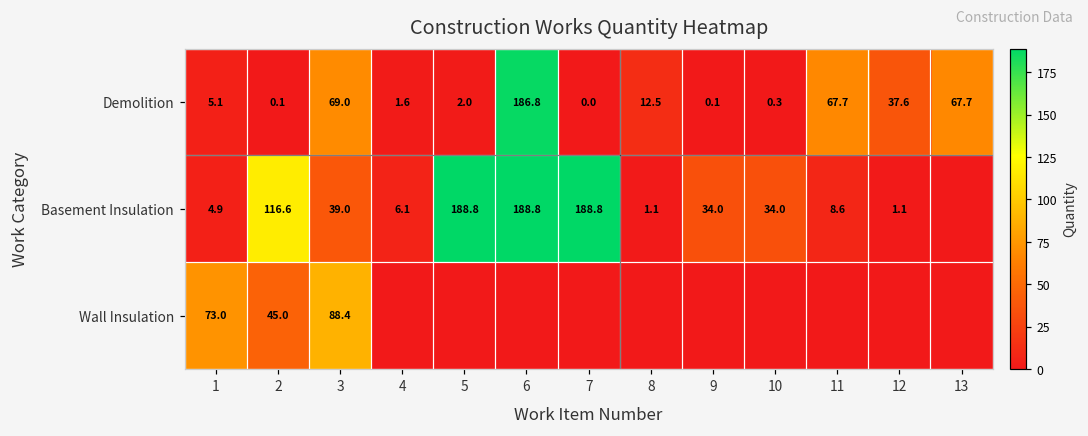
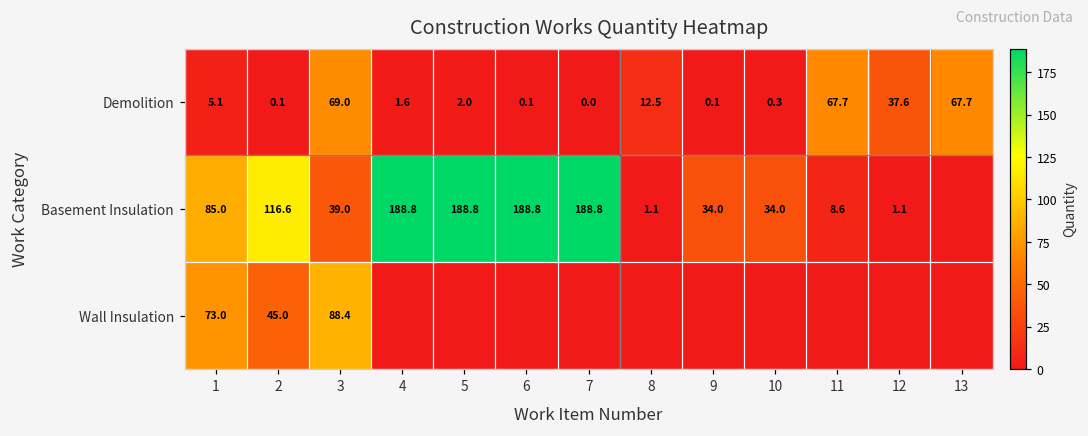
  {
    "Demolition": {
      "1": 5.1,
      "2": 0.1,
      "3": 69.0,
      "4": 1.6,
      "5": 2.0,
-     "6": 186.8,
+     "6": 0.1,
      "7": 0.0,
      "8": 12.5,
      "9": 0.1,
      "10": 0.3,
      "11": 67.7,
      "12": 37.6,
      "13": 67.7
    },
    "Basement Insulation": {
-     "1": 4.9,
+     "1": 85.0,
      "2": 116.6,
      "3": 39.0,
-     "4": 6.1,
+     "4": 188.8,
      "5": 188.8,
      "6": 188.8,
      "7": 188.8,
      "8": 1.1,
      "9": 34.0,
      "10": 34.0,
      "11": 8.6,
      "12": 1.1
    },
    "Wall Insulation": {
      "1": 73.0,
      "2": 45.0,
      "3": 88.4
    }
  }
